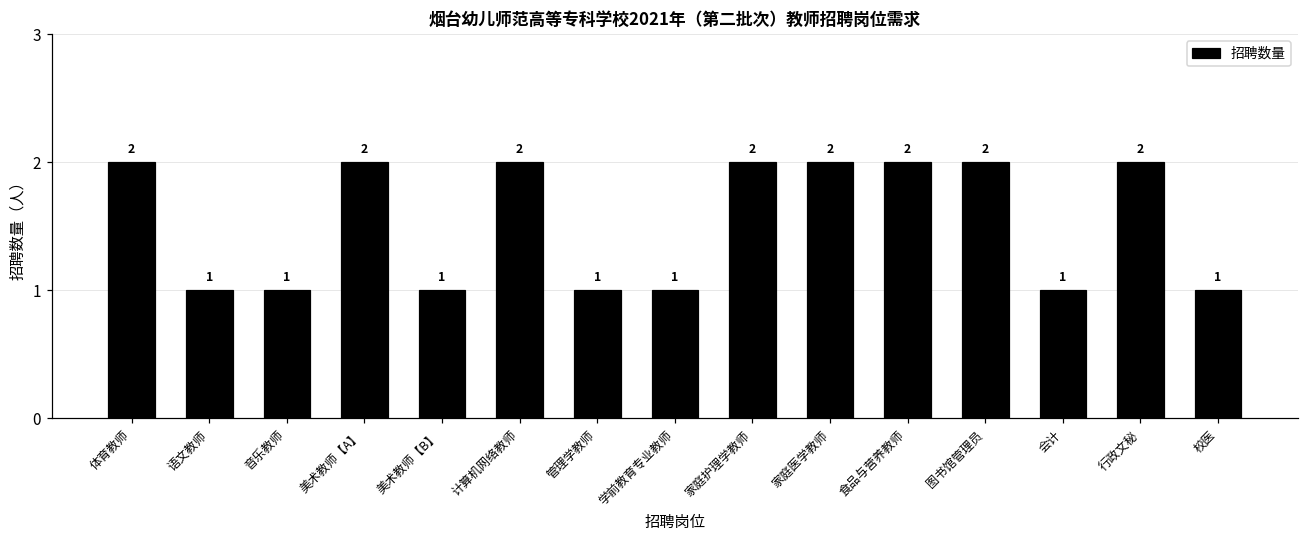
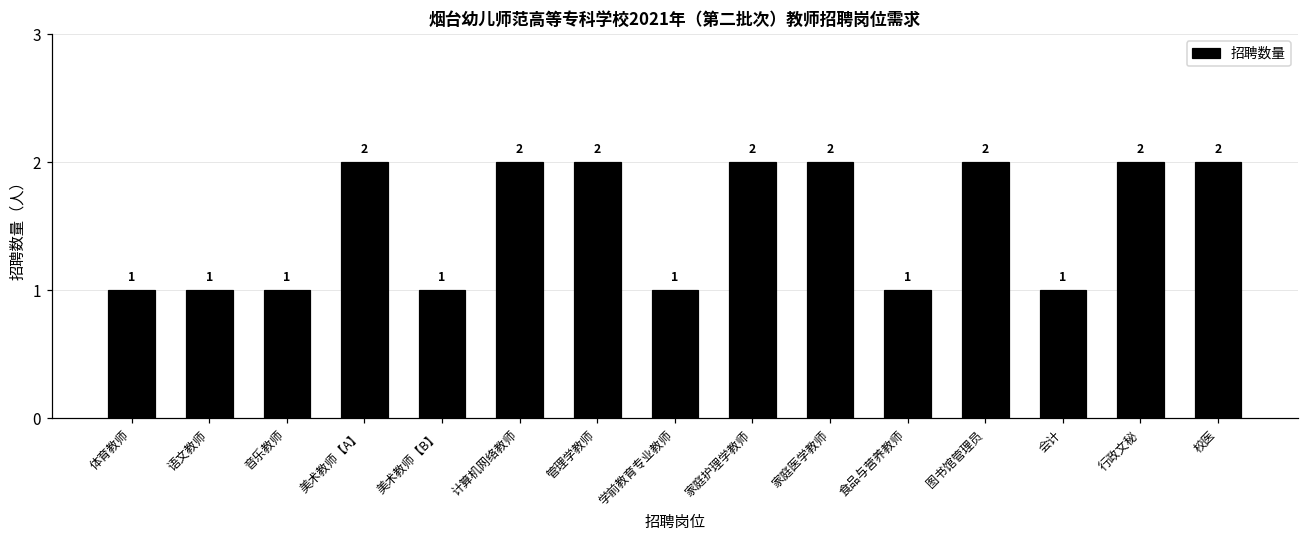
  {
-   "体育教师": 2,
+   "体育教师": 1,
    "语文教师": 1,
    "音乐教师": 1,
    "美术教师【A】": 2,
    "美术教师【B】": 1,
    "计算机网络教师": 2,
-   "管理学教师": 1,
+   "管理学教师": 2,
    "学前教育专业教师": 1,
    "家庭护理学教师": 2,
    "家庭医学教师": 2,
-   "食品与营养教师": 2,
+   "食品与营养教师": 1,
    "图书馆管理员": 2,
    "会计": 1,
    "行政文秘": 2,
-   "校医": 1
+   "校医": 2
  }
